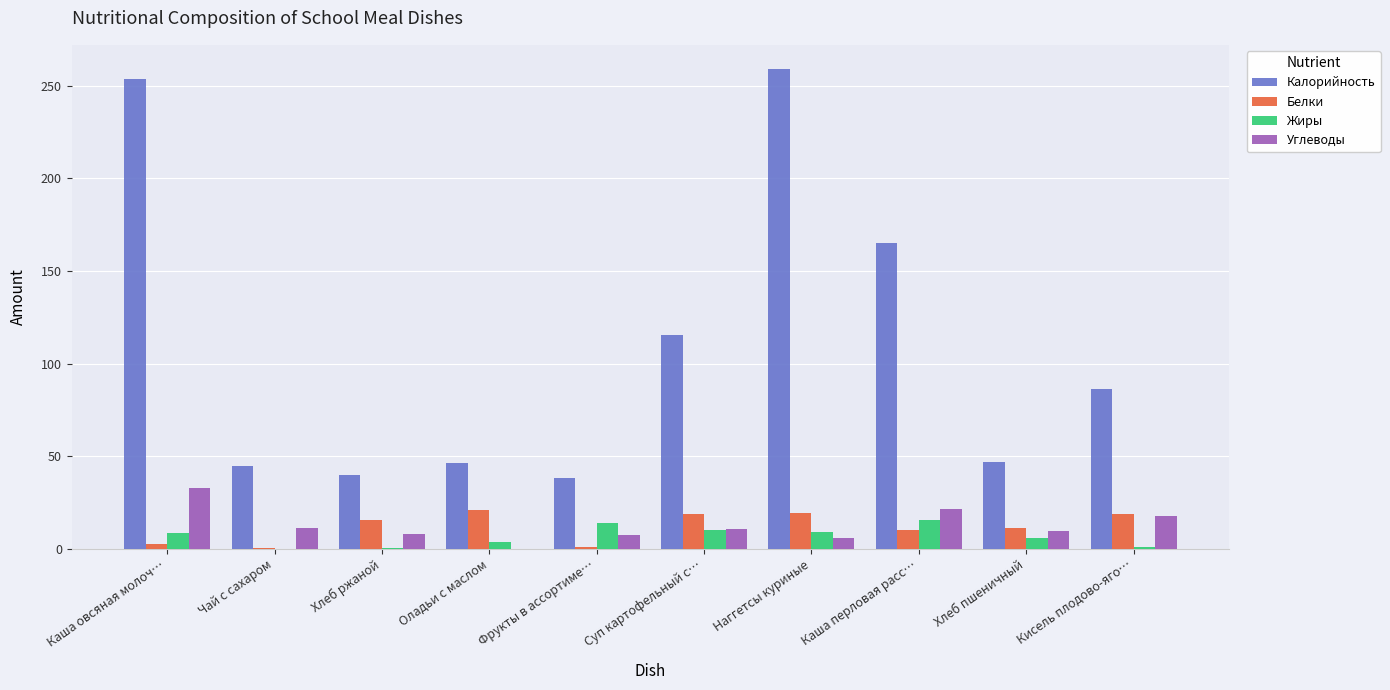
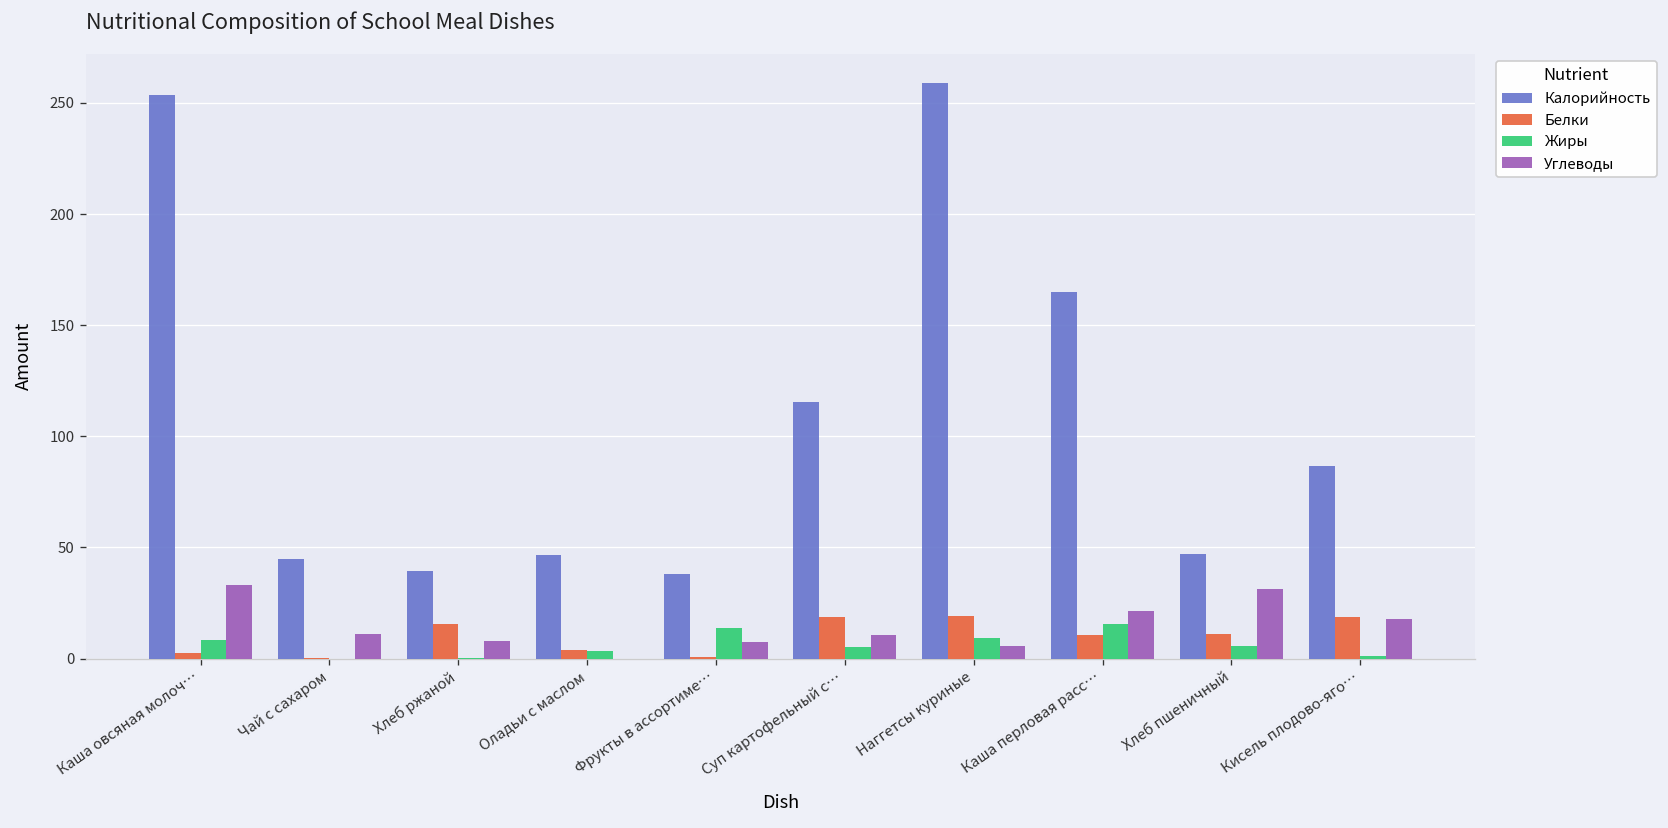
  {
    "Калорийность": {
      "Каша овсяная молоч…": 254,
      "Чай с сахаром": 45,
      "Хлеб ржаной": 40,
      "Оладьи с маслом": 47,
      "Фрукты в ассортиме…": 38,
      "Суп картофельный с…": 116,
      "Наггетсы куриные": 259,
      "Каша перловая расс…": 165,
      "Хлеб пшеничный": 47,
      "Кисель плодово-яго…": 87
    },
    "Белки": {
      "Каша овсяная молоч…": 3,
      "Хлеб ржаной": 15,
-     "Оладьи с маслом": 21,
+     "Оладьи с маслом": 4,
      "Суп картофельный с…": 19,
      "Наггетсы куриные": 19,
      "Каша перловая расс…": 10,
      "Хлеб пшеничный": 11,
      "Кисель плодово-яго…": 19
    },
    "Жиры": {
      "Каша овсяная молоч…": 8,
      "Чай с сахаром": 0,
      "Оладьи с маслом": 4,
      "Фрукты в ассортиме…": 14,
-     "Суп картофельный с…": 10,
+     "Суп картофельный с…": 5,
      "Наггетсы куриные": 9,
      "Каша перловая расс…": 16,
      "Хлеб пшеничный": 6
    },
    "Углеводы": {
      "Каша овсяная молоч…": 33,
      "Чай с сахаром": 11,
      "Хлеб ржаной": 8,
      "Оладьи с маслом": 0,
      "Фрукты в ассортиме…": 8,
      "Суп картофельный с…": 11,
      "Наггетсы куриные": 6,
      "Каша перловая расс…": 21,
-     "Хлеб пшеничный": 10,
+     "Хлеб пшеничный": 31,
      "Кисель плодово-яго…": 18
    }
  }
